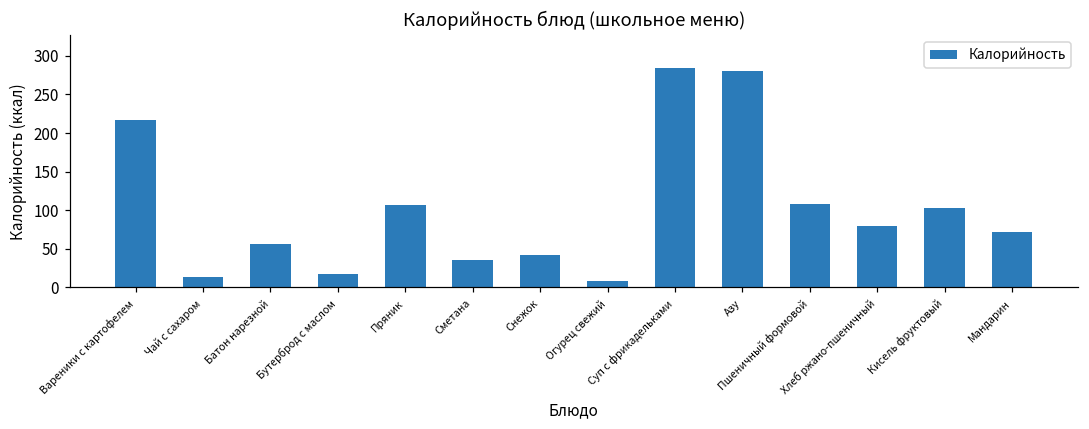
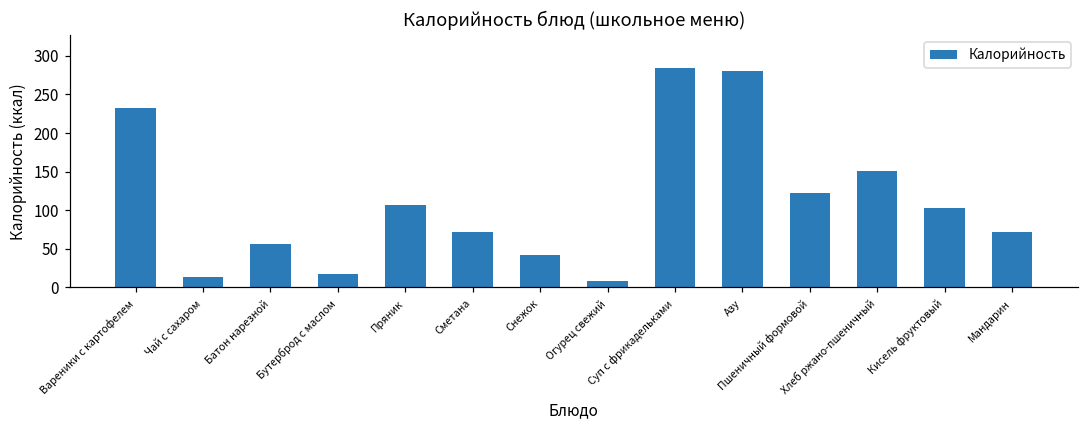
  {
-   "Вареники с картофелем": 220,
+   "Вареники с картофелем": 230,
    "Чай с сахаром": 10,
    "Батон нарезной": 60,
    "Бутерброд с маслом": 20,
    "Пряник": 110,
-   "Сметана": 40,
+   "Сметана": 70,
    "Снежок": 40,
    "Огурец свежий": 10,
    "Суп с фрикадельками": 280,
    "Азу": 280,
-   "Пшеничный формовой": 110,
-   "Хлеб ржано-пшеничный": 80,
+   "Пшеничный формовой": 120,
+   "Хлеб ржано-пшеничный": 150,
    "Кисель фруктовый": 100,
    "Мандарин": 70
  }
